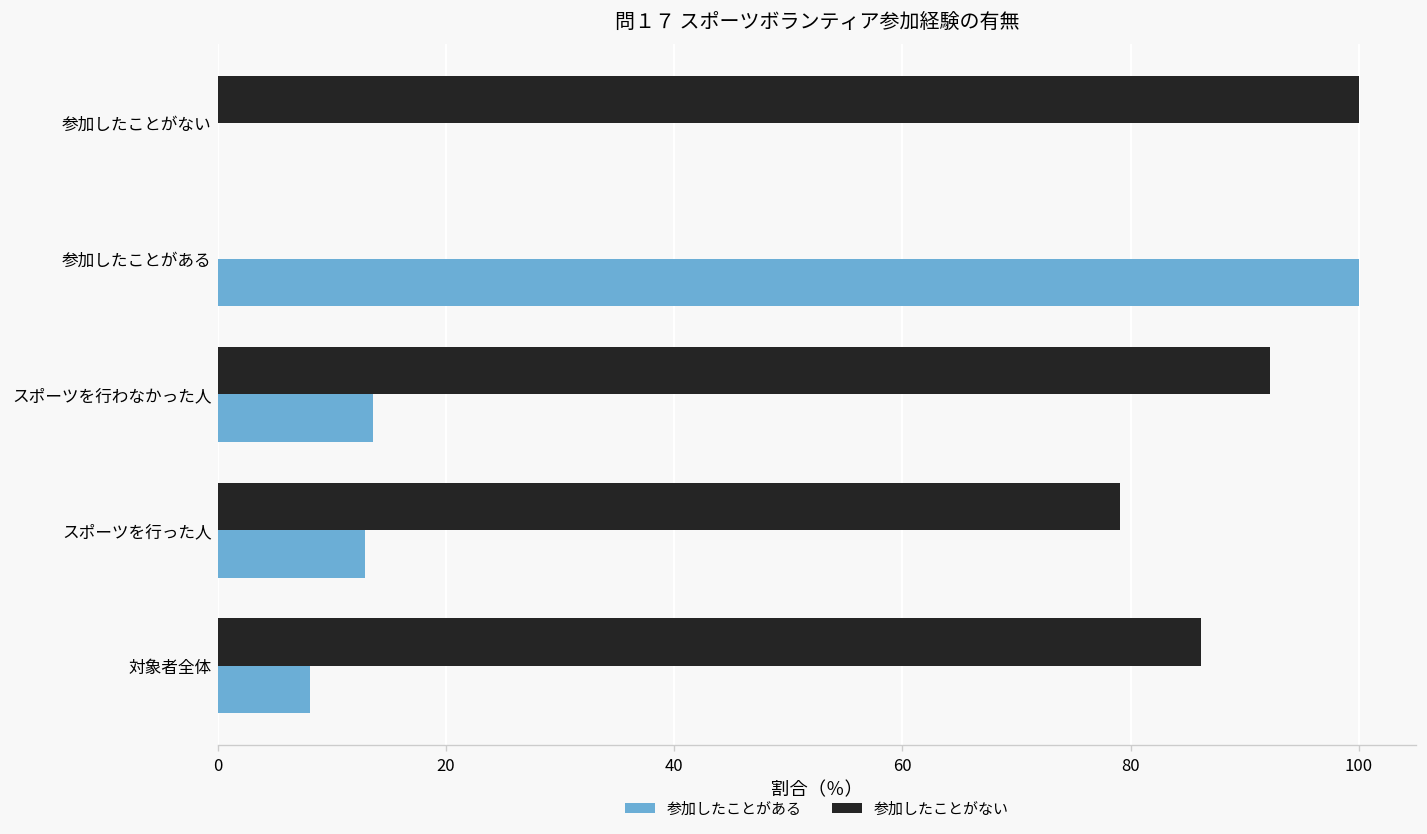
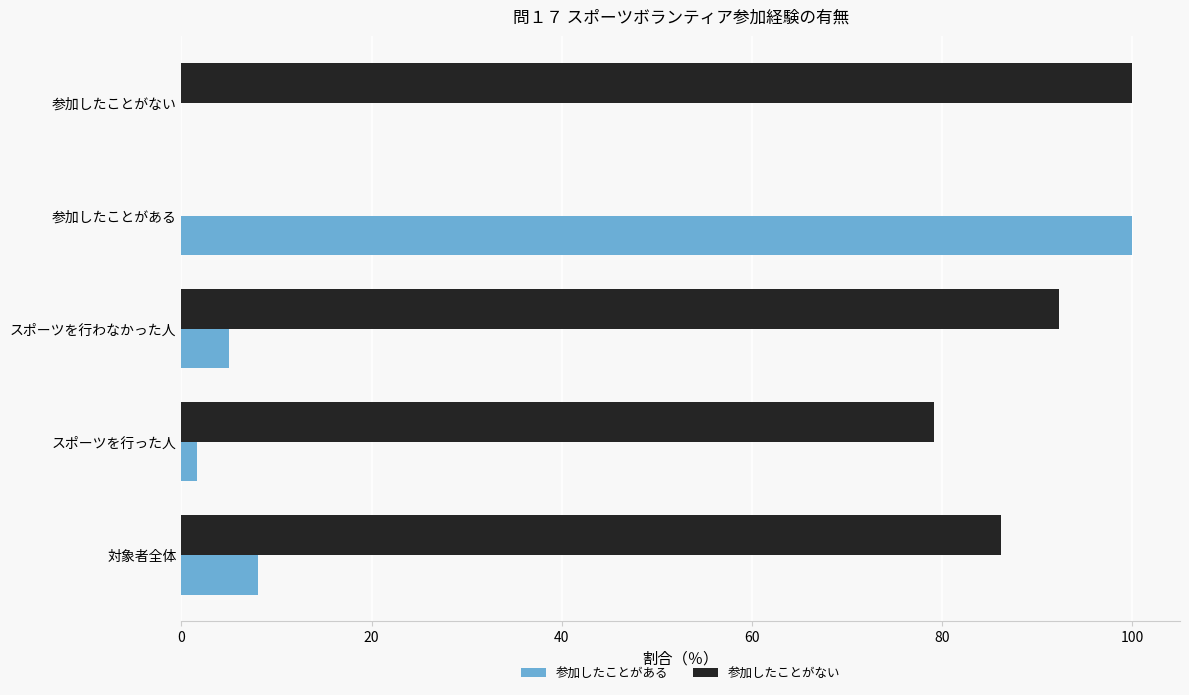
  {
    "参加したことがある": {
      "参加したことがない": 0,
      "参加したことがある": 100,
-     "スポーツを行わなかった人": 14,
-     "スポーツを行った人": 13,
+     "スポーツを行わなかった人": 5,
+     "スポーツを行った人": 2,
      "対象者全体": 8
    },
    "参加したことがない": {
      "参加したことがない": 100,
      "参加したことがある": 0,
      "スポーツを行わなかった人": 92,
      "スポーツを行った人": 79,
      "対象者全体": 86
    }
  }
